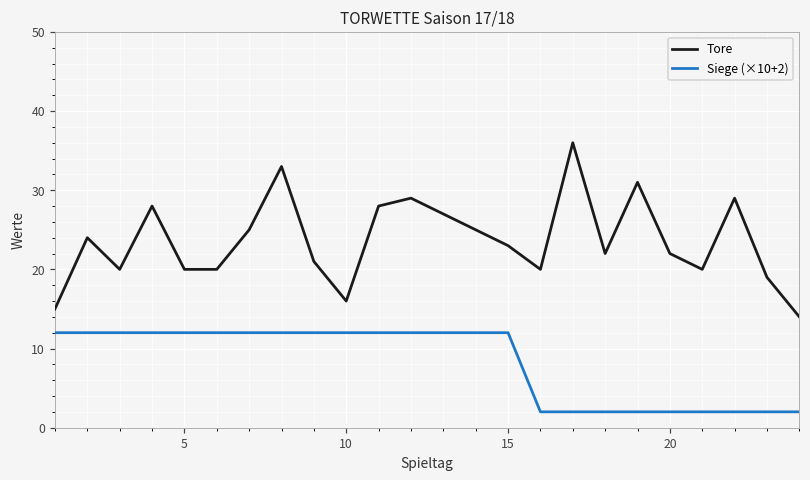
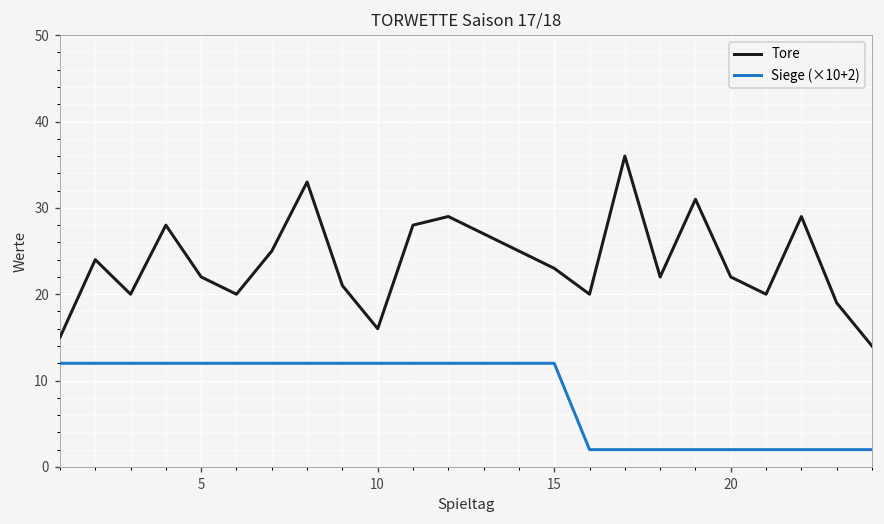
  {
    "Tore": {
-     "5": 20,
+     "5": 22,
      "10": 16,
      "15": 23,
      "20": 22
    },
    "Siege (×10+2)": {
      "5": 12,
      "10": 12,
      "15": 12,
      "20": 2
    }
  }
